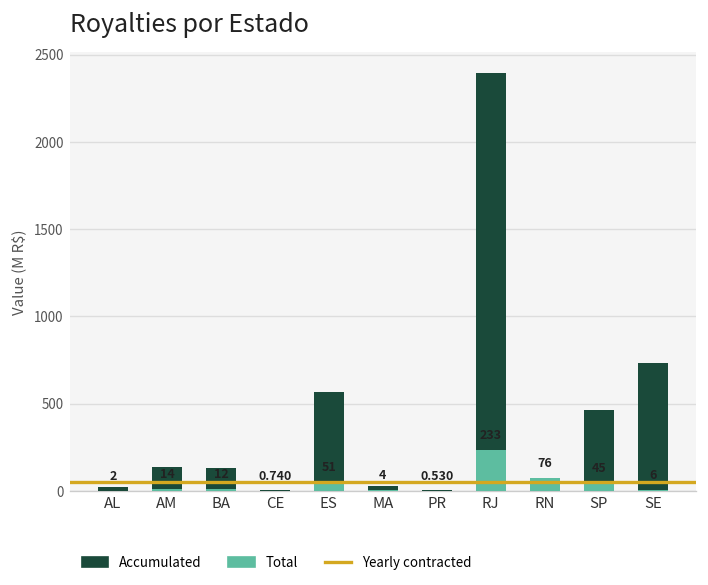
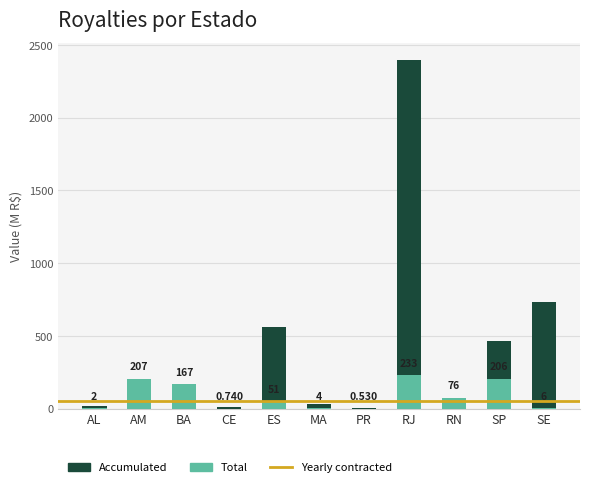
  {
    "Accumulated": {
      "ES": 560,
      "RJ": 2390,
      "SP": 470,
      "SE": 730
    },
    "Total": {
-     "AM": 10,
-     "BA": 10,
-     "SP": 40
+     "AM": 210,
+     "BA": 170,
+     "SP": 210
    }
  }
